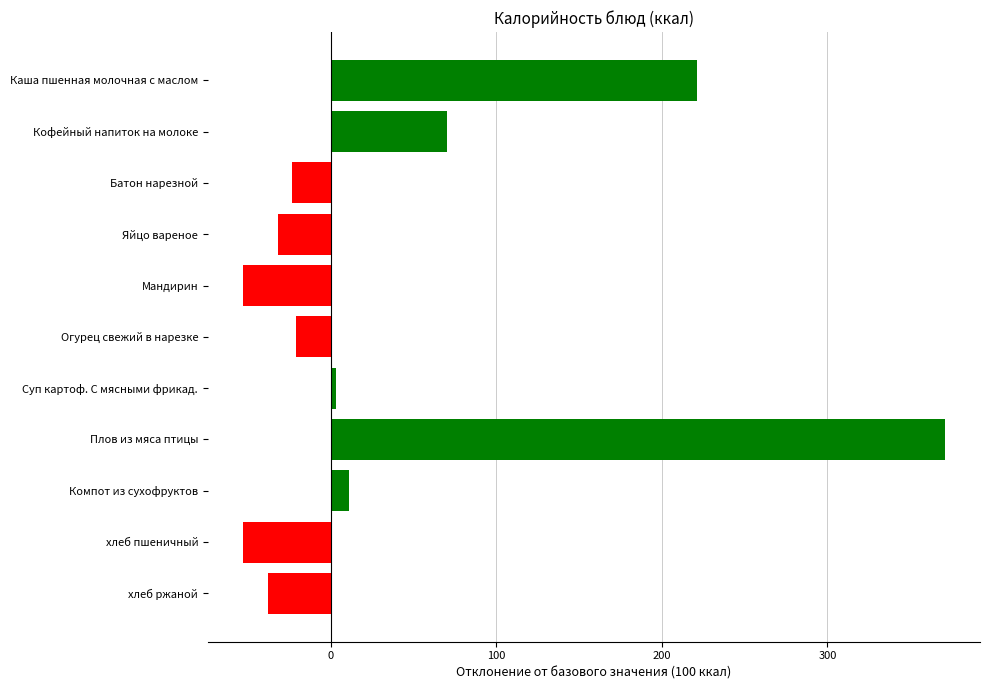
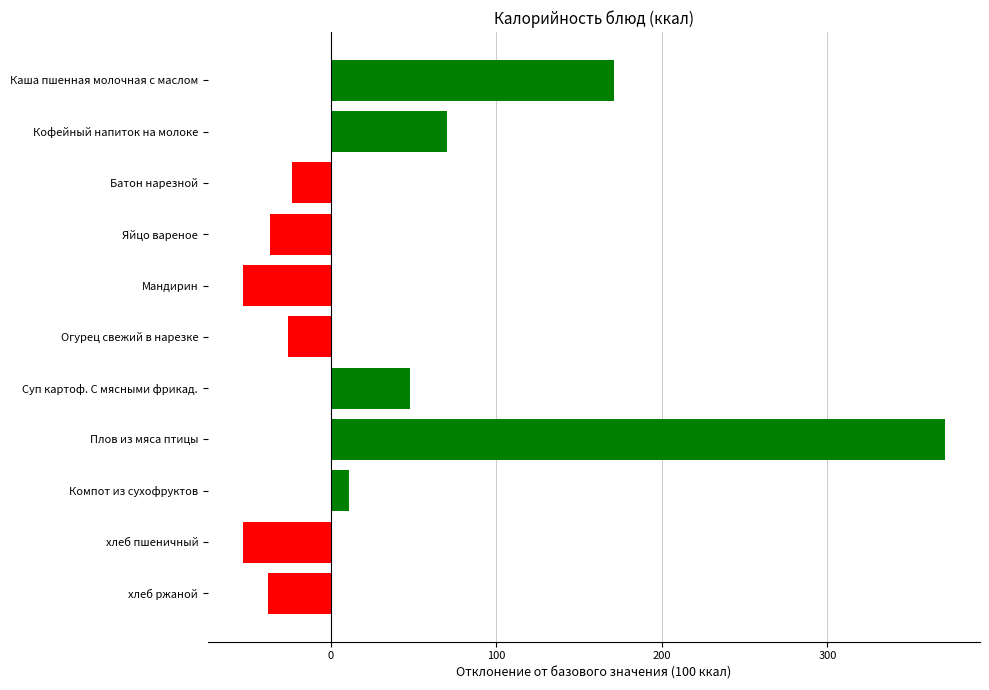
  {
-   "Каша пшенная молочная с маслом": 221,
+   "Каша пшенная молочная с маслом": 171,
    "Кофейный напиток на молоке": 70,
    "Батон нарезной": -23,
-   "Яйцо вареное": -32,
+   "Яйцо вареное": -37,
    "Мандирин": -53,
-   "Огурец свежий в нарезке": -21,
-   "Суп картоф. С мясными фрикад.": 3,
+   "Огурец свежий в нарезке": -26,
+   "Суп картоф. С мясными фрикад.": 48,
    "Плов из мяса птицы": 371,
    "Компот из сухофруктов": 11,
    "хлеб пшеничный": -53,
    "хлеб ржаной": -38
  }
